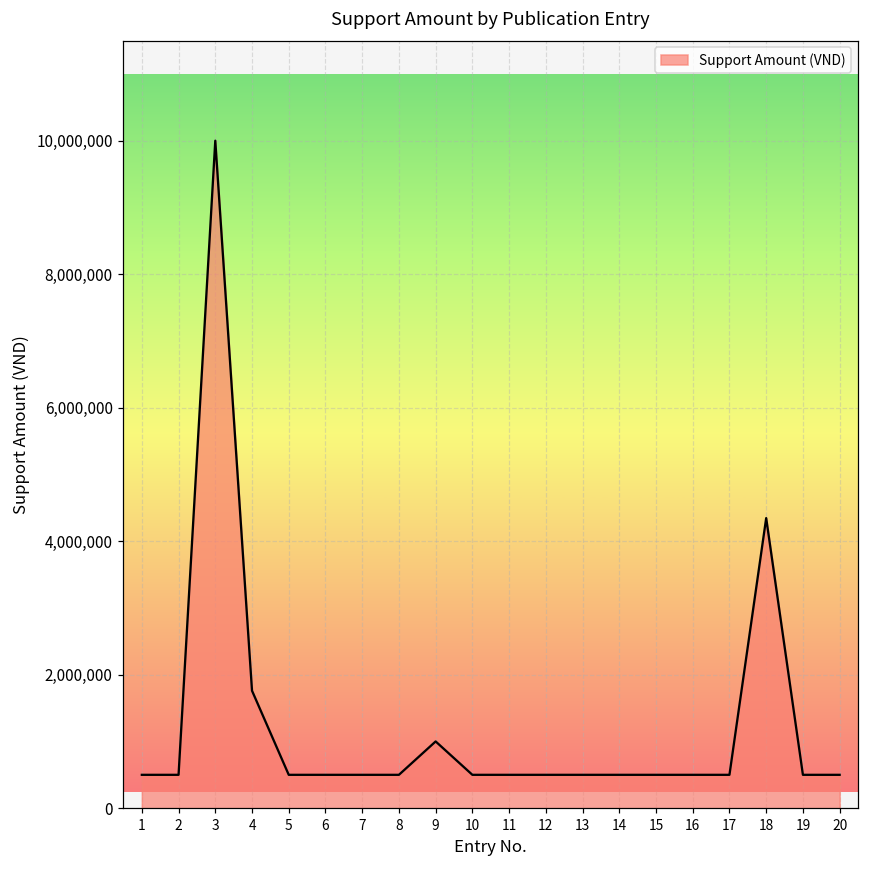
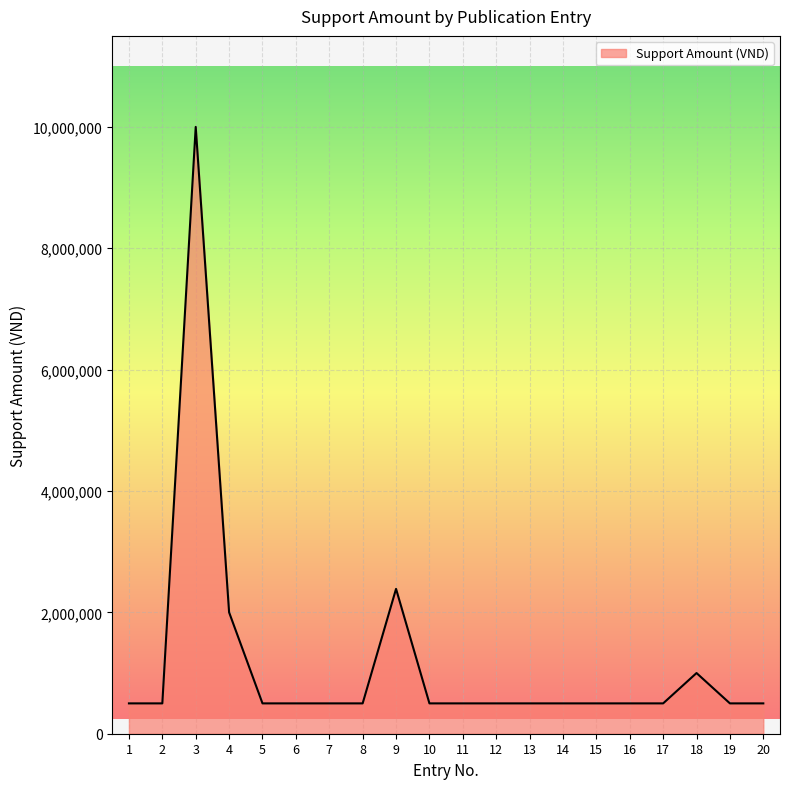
  {
    "1": "500,000",
    "2": "500,000",
    "3": "10,000,000",
-   "4": "1,800,000",
+   "4": "2,000,000",
    "5": "500,000",
    "6": "500,000",
    "7": "500,000",
    "8": "500,000",
-   "9": "1,000,000",
+   "9": "2,400,000",
    "10": "500,000",
    "11": "500,000",
    "12": "500,000",
    "13": "500,000",
    "14": "500,000",
    "15": "500,000",
    "16": "500,000",
    "17": "500,000",
-   "18": "4,300,000",
+   "18": "1,000,000",
    "19": "500,000",
    "20": "500,000"
  }
